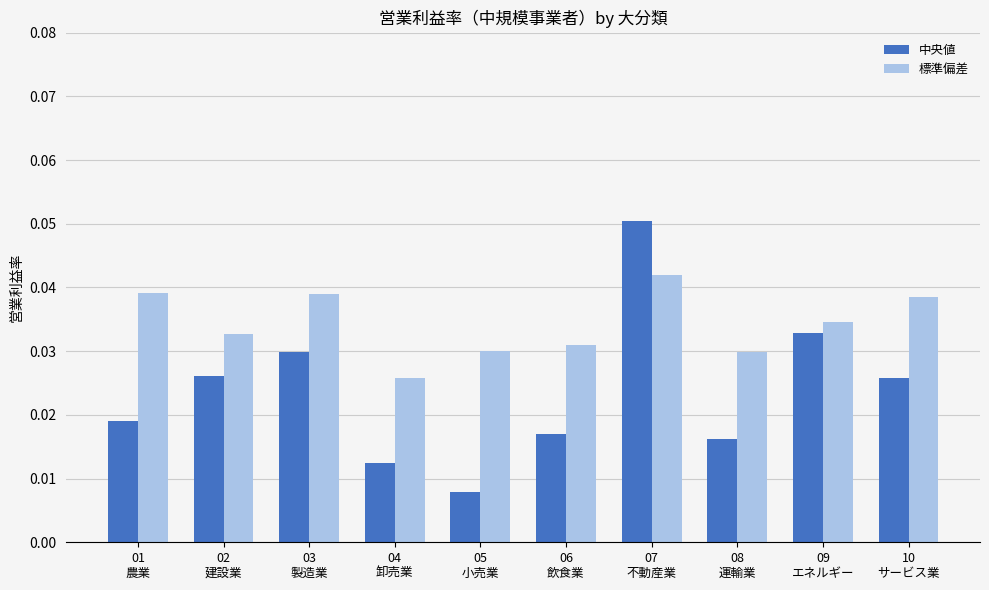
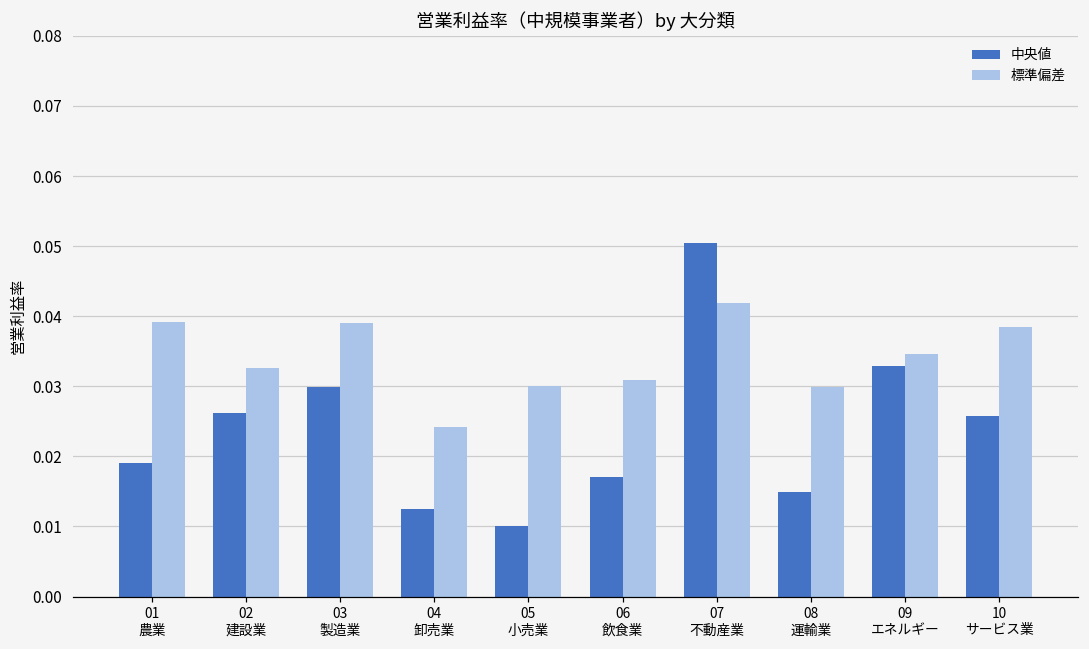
  {
    "中央値": {
      "01 農業": 0.019,
      "02 建設業": 0.026,
      "03 製造業": 0.030,
      "04 卸売業": 0.012,
-     "05 小売業": 0.008,
+     "05 小売業": 0.010,
      "06 飲食業": 0.017,
      "07 不動産業": 0.050,
-     "08 運輸業": 0.016,
+     "08 運輸業": 0.015,
      "09 エネルギー": 0.033,
      "10 サービス業": 0.026
    },
    "標準偏差": {
      "01 農業": 0.039,
      "02 建設業": 0.033,
      "03 製造業": 0.039,
-     "04 卸売業": 0.026,
+     "04 卸売業": 0.024,
      "05 小売業": 0.030,
      "06 飲食業": 0.031,
      "07 不動産業": 0.042,
      "08 運輸業": 0.030,
      "09 エネルギー": 0.035,
      "10 サービス業": 0.038
    }
  }
